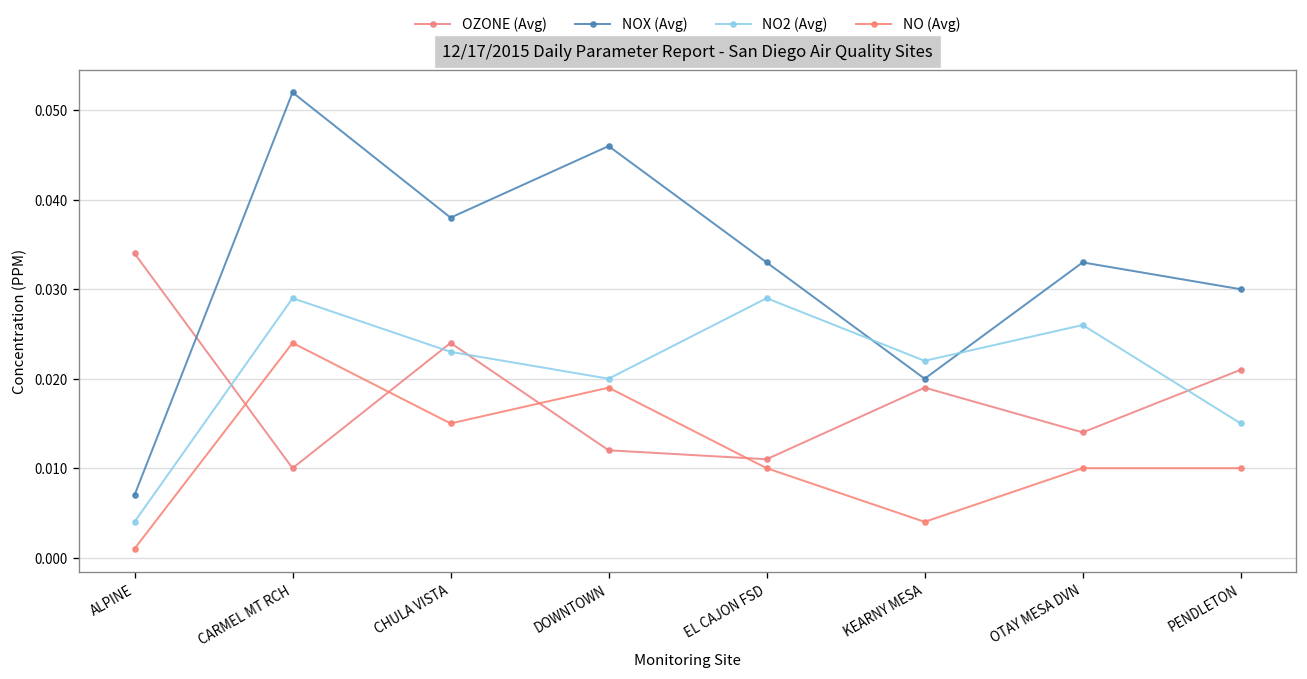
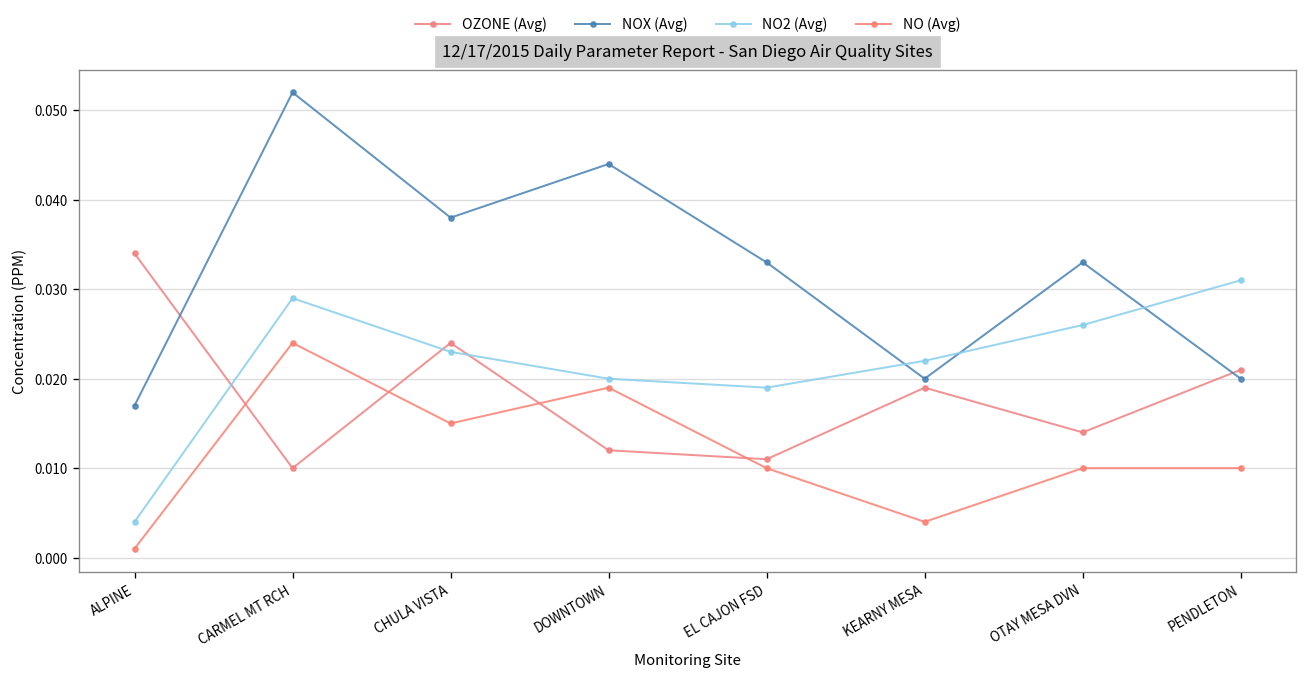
  {
    "NOX (Avg)": {
-     "ALPINE": 0.007,
+     "ALPINE": 0.017,
      "CARMEL MT RCH": 0.052,
      "CHULA VISTA": 0.038,
-     "DOWNTOWN": 0.046,
+     "DOWNTOWN": 0.044,
      "EL CAJON FSD": 0.033,
      "KEARNY MESA": 0.020,
      "OTAY MESA DVN": 0.033,
-     "PENDLETON": 0.03
+     "PENDLETON": 0.02
    },
    "NO2 (Avg)": {
      "ALPINE": 0.004,
      "CARMEL MT RCH": 0.029,
      "CHULA VISTA": 0.023,
      "DOWNTOWN": 0.020,
-     "EL CAJON FSD": 0.029,
+     "EL CAJON FSD": 0.019,
      "KEARNY MESA": 0.022,
      "OTAY MESA DVN": 0.026,
-     "PENDLETON": 0.015
+     "PENDLETON": 0.031
    }
  }
